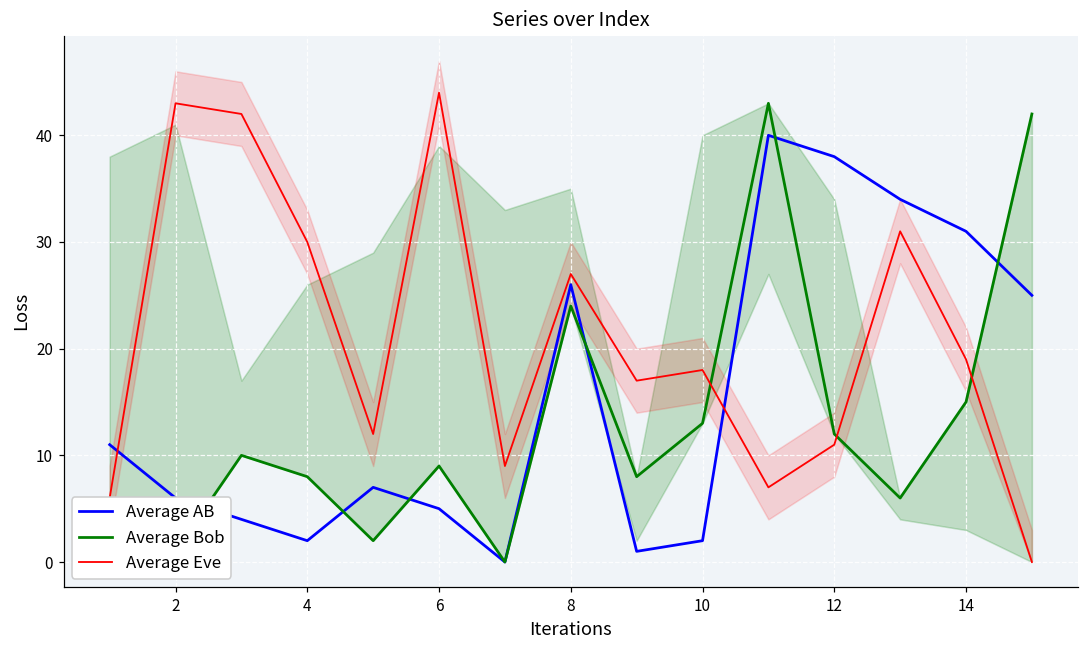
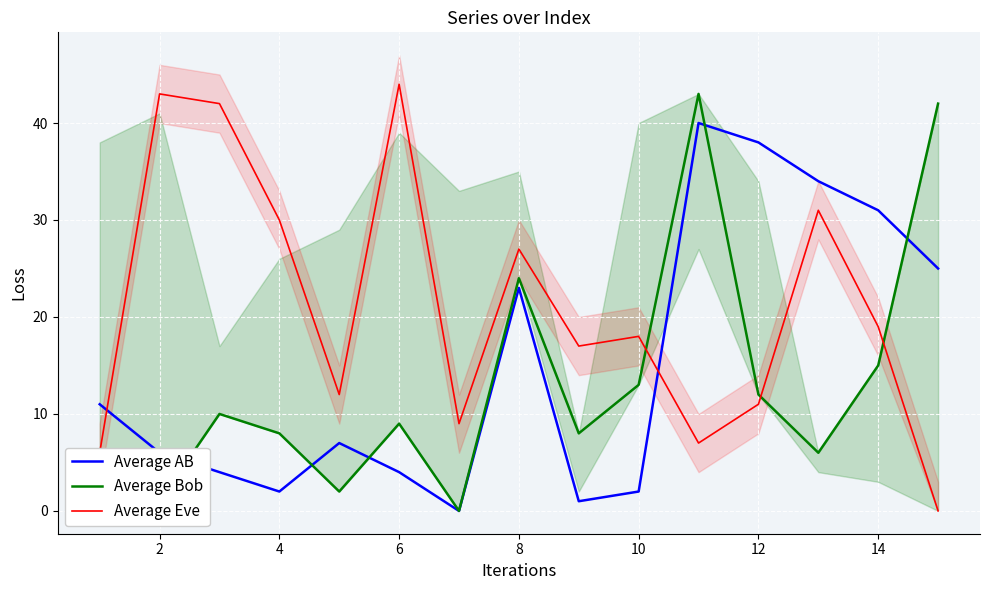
  {
    "Average AB": {
      "4": 2,
-     "6": 5,
-     "8": 26,
+     "6": 4,
+     "8": 23,
      "10": 2,
      "12": 38,
      "14": 31
    }
  }
